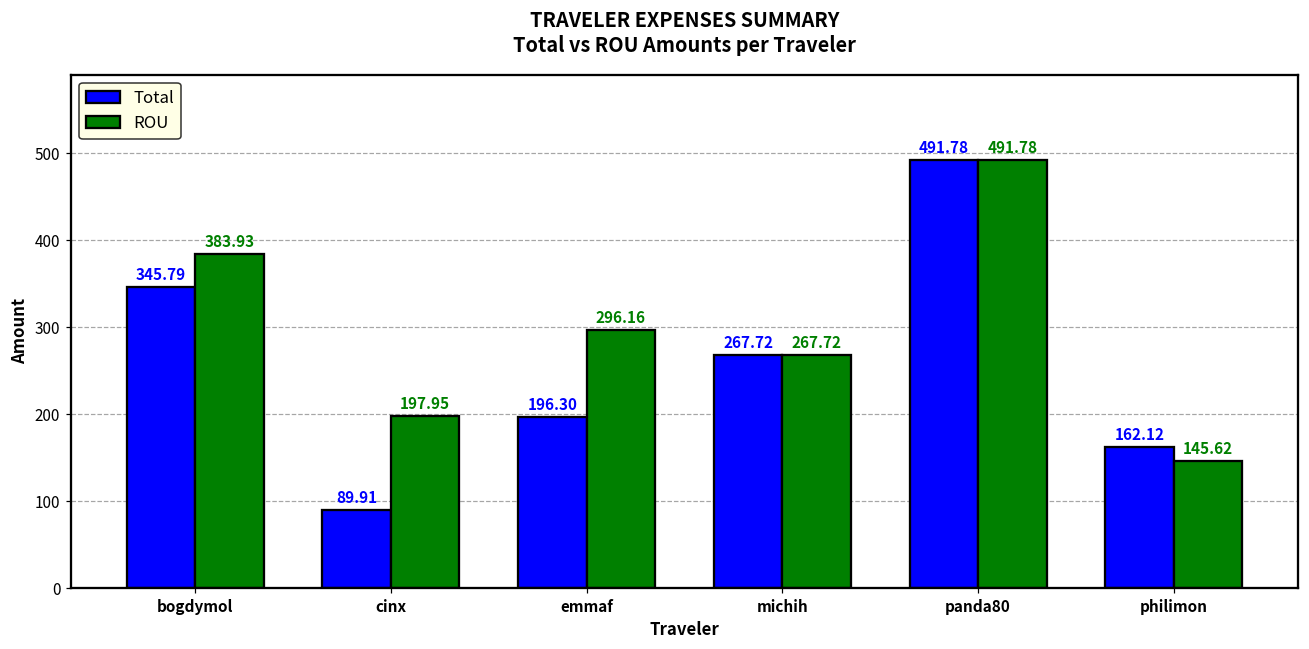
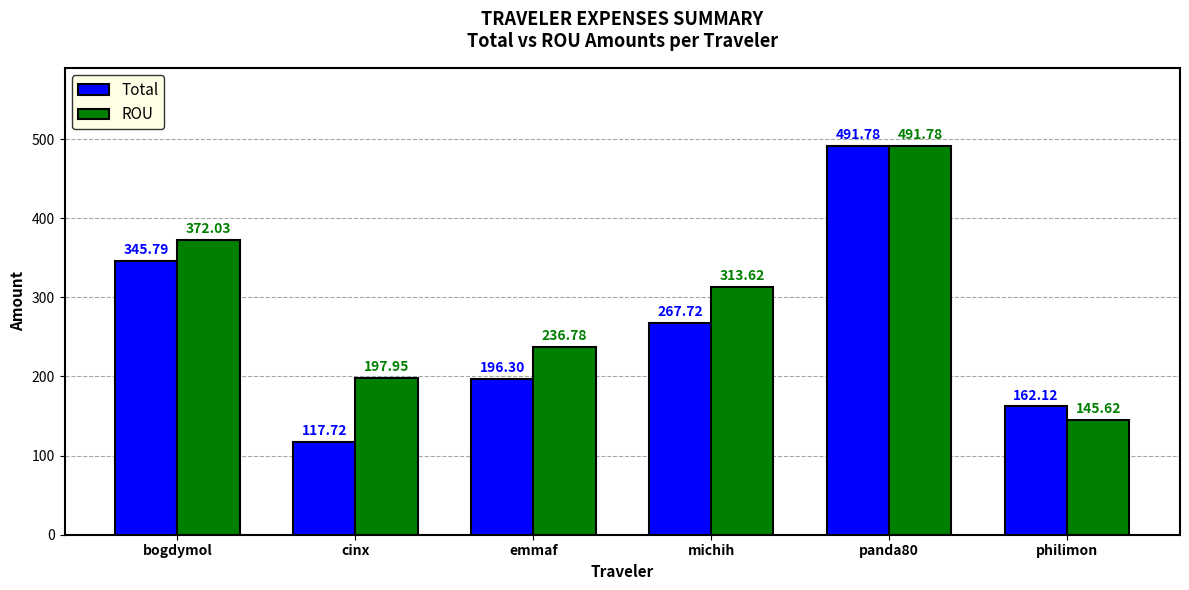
  {
    "Total": {
      "bogdymol": 345.79,
-     "cinx": 89.91,
+     "cinx": 117.72,
      "emmaf": 196.30,
      "michih": 267.72,
      "panda80": 491.78,
      "philimon": 162.12
    },
    "ROU": {
-     "bogdymol": 383.93,
+     "bogdymol": 372.03,
      "cinx": 197.95,
-     "emmaf": 296.16,
-     "michih": 267.72,
+     "emmaf": 236.78,
+     "michih": 313.62,
      "panda80": 491.78,
      "philimon": 145.62
    }
  }
